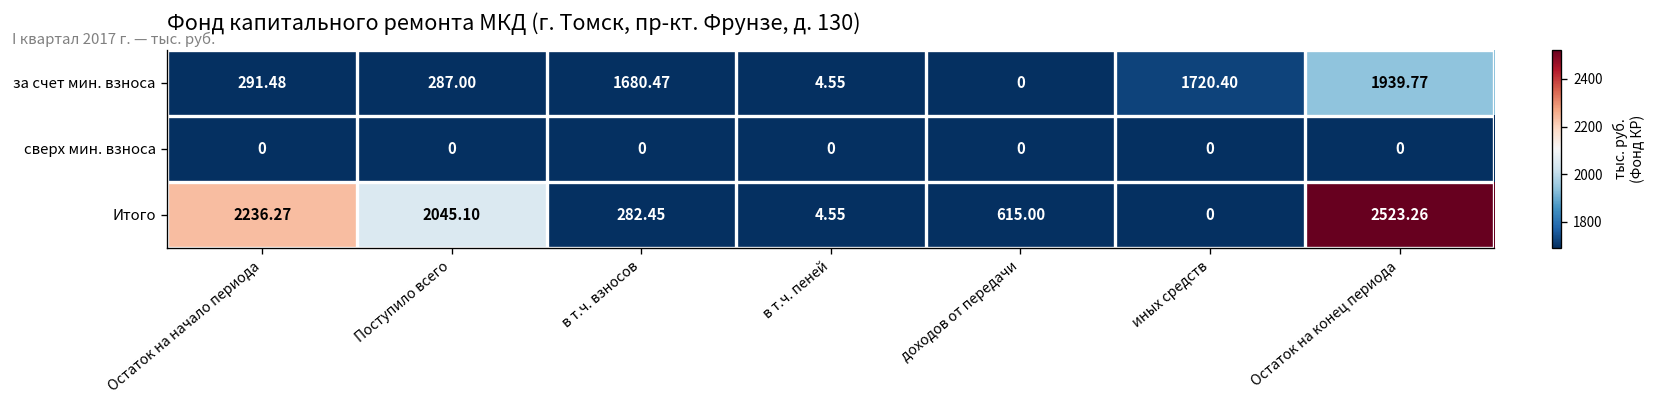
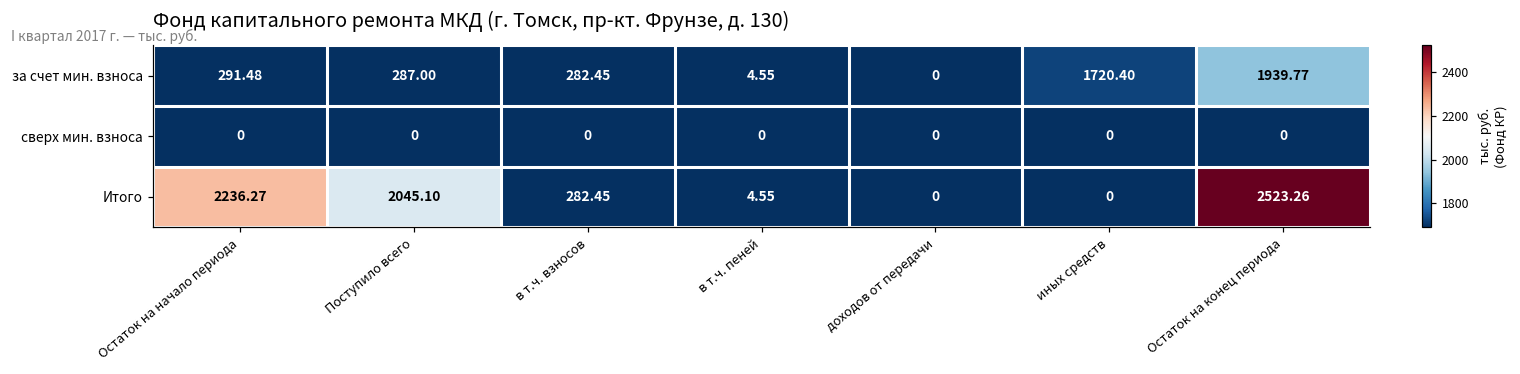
  {
    "за счет мин. взноса": {
      "Остаток на начало периода": 291.48,
      "Поступило всего": 287.00,
-     "в т.ч. взносов": 1680.47,
+     "в т.ч. взносов": 282.45,
      "в т.ч. пеней": 4.55,
      "доходов от передачи": 0,
      "иных средств": 1720.40,
      "Остаток на конец периода": 1939.77
    },
    "сверх мин. взноса": {
      "Остаток на начало периода": 0,
      "Поступило всего": 0,
      "в т.ч. взносов": 0,
      "в т.ч. пеней": 0,
      "доходов от передачи": 0,
      "иных средств": 0,
      "Остаток на конец периода": 0
    },
    "Итого": {
      "Остаток на начало периода": 2236.27,
      "Поступило всего": 2045.10,
      "в т.ч. взносов": 282.45,
      "в т.ч. пеней": 4.55,
-     "доходов от передачи": 615.00,
+     "доходов от передачи": 0,
      "иных средств": 0,
      "Остаток на конец периода": 2523.26
    }
  }
